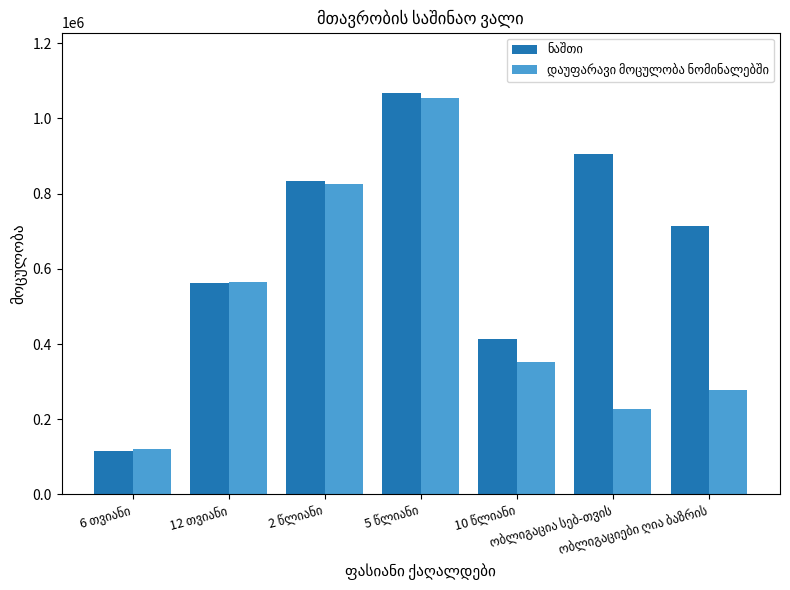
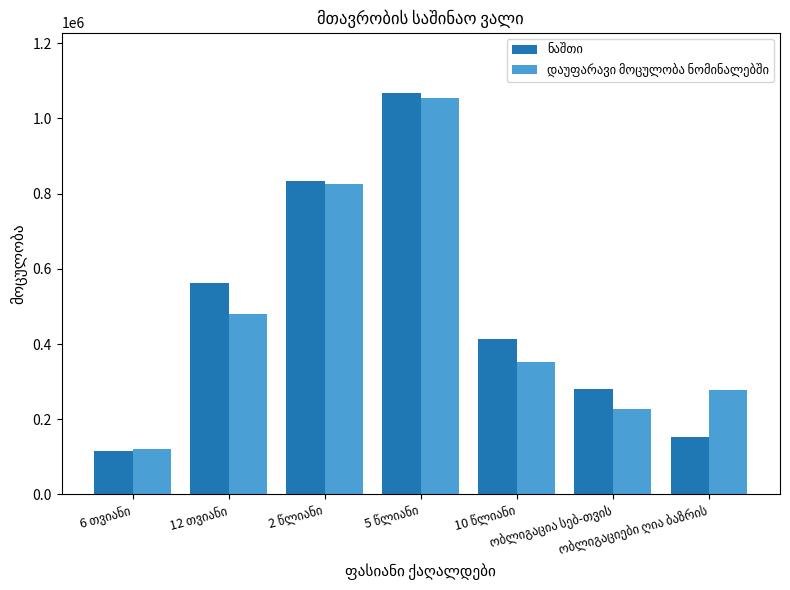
  {
    "ნაშთი": {
      "6 თვიანი": 120000,
      "12 თვიანი": 560000,
      "2 წლიანი": 830000,
      "5 წლიანი": 1070000,
      "10 წლიანი": 410000,
-     "ობლიგაცია სებ-თვის": 910000,
-     "ობლიგაციები ღია ბაზრის": 710000
+     "ობლიგაცია სებ-თვის": 280000,
+     "ობლიგაციები ღია ბაზრის": 150000
    },
    "დაუფარავი მოცულობა ნომინალებში": {
      "6 თვიანი": 120000,
-     "12 თვიანი": 560000,
+     "12 თვიანი": 480000,
      "2 წლიანი": 830000,
      "5 წლიანი": 1060000,
      "10 წლიანი": 350000,
      "ობლიგაცია სებ-თვის": 230000,
      "ობლიგაციები ღია ბაზრის": 280000
    }
  }
